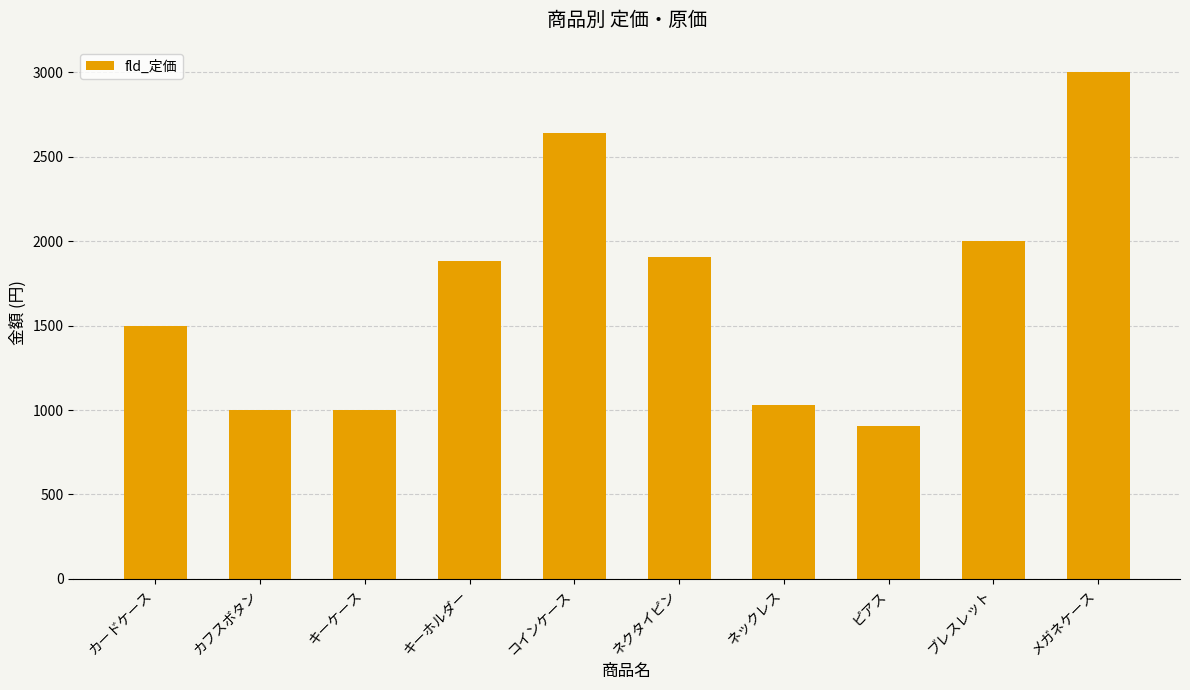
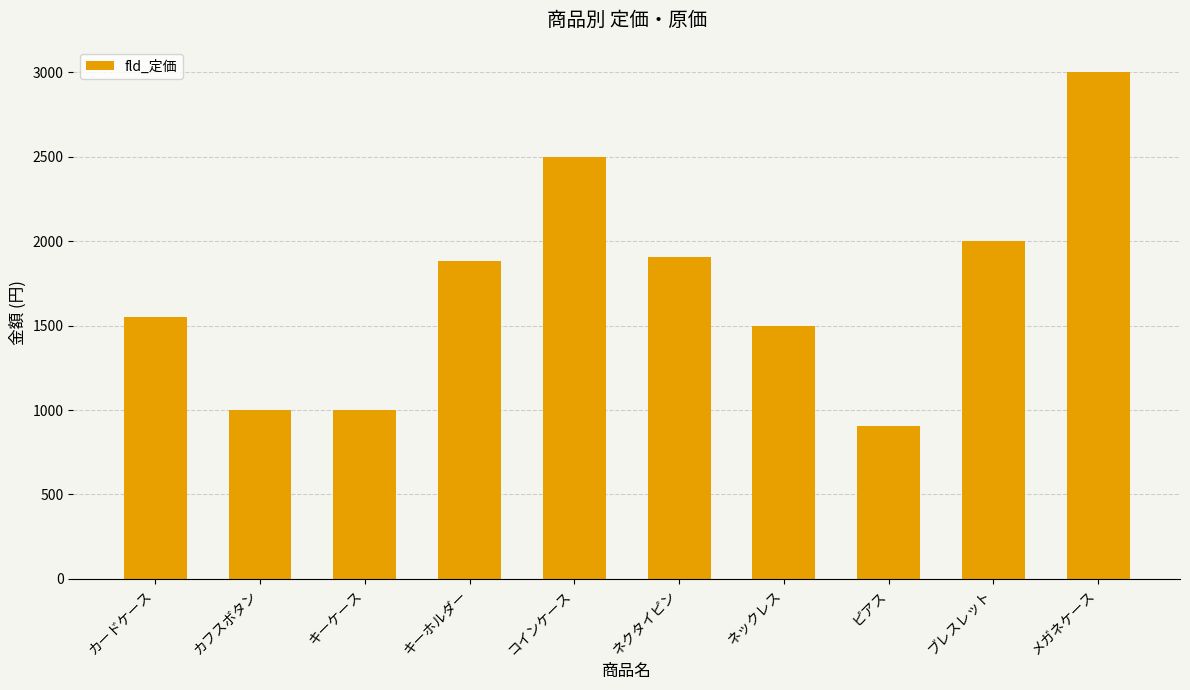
  {
-   "カードケース": 1500,
+   "カードケース": 1550,
    "カフスボタン": 1000,
    "キーケース": 1000,
    "キーホルダー": 1880,
-   "コインケース": 2640,
+   "コインケース": 2500,
    "ネクタイピン": 1900,
-   "ネックレス": 1030,
+   "ネックレス": 1500,
    "ピアス": 910,
    "ブレスレット": 2000,
    "メガネケース": 3000
  }
